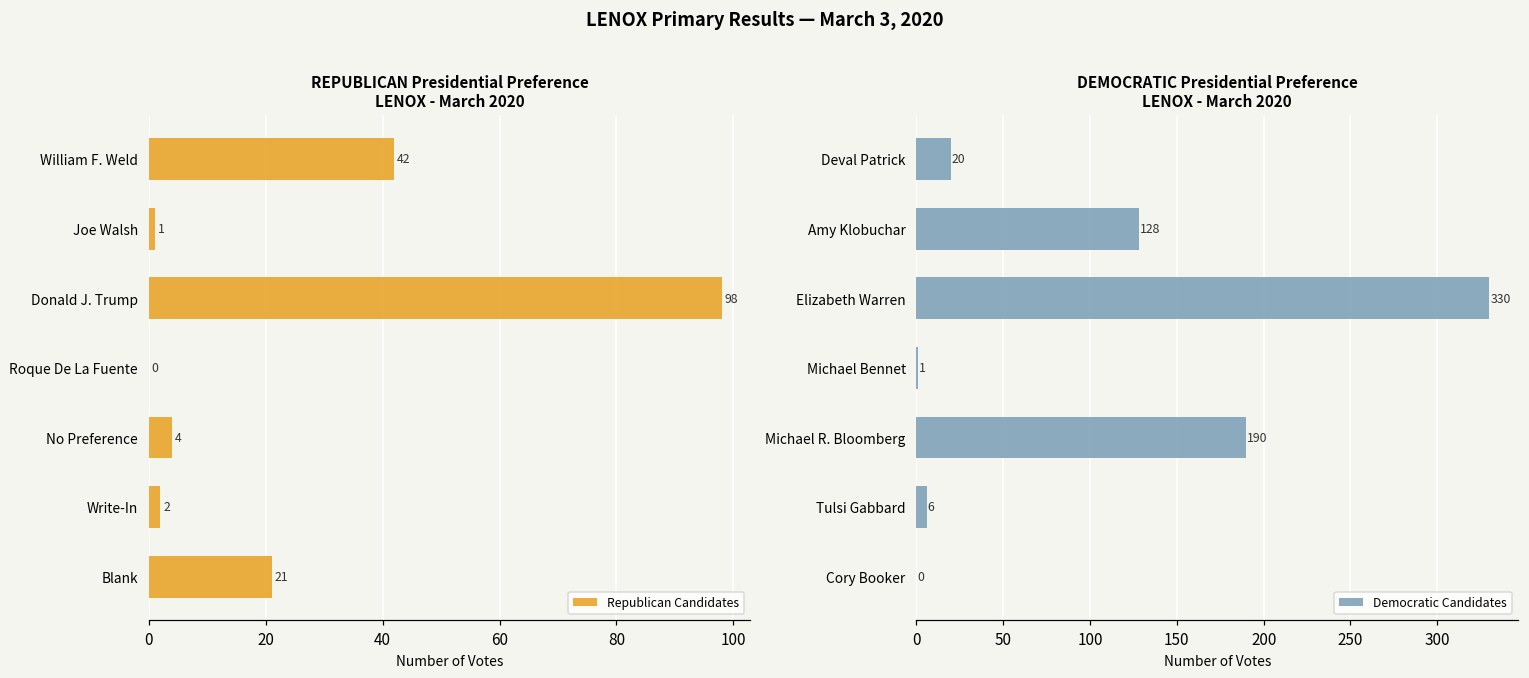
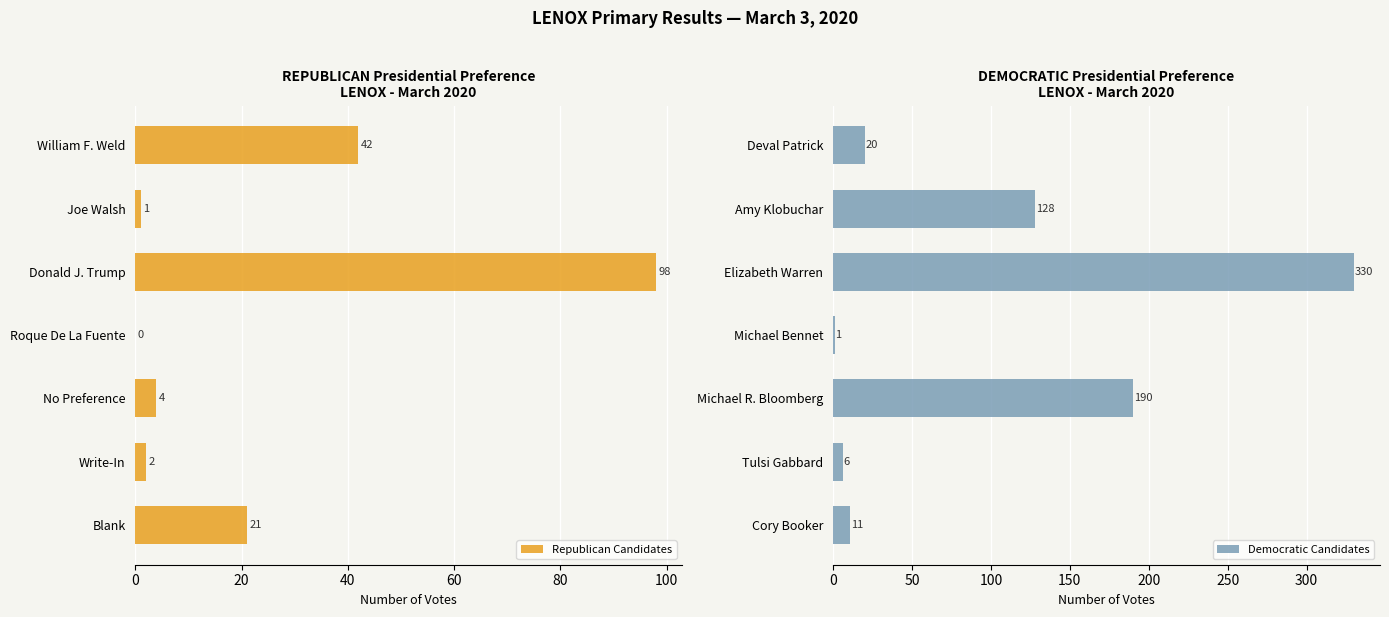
  {
    "REPUBLICAN Presidential Preference LENOX - March 2020": {
      "William F. Weld": 42,
      "Joe Walsh": 1,
      "Donald J. Trump": 98,
      "Roque De La Fuente": 0,
      "No Preference": 4,
      "Write-In": 2,
      "Blank": 21
    },
    "DEMOCRATIC Presidential Preference LENOX - March 2020": {
      "Deval Patrick": 20,
      "Amy Klobuchar": 128,
      "Elizabeth Warren": 330,
      "Michael Bennet": 1,
      "Michael R. Bloomberg": 190,
      "Tulsi Gabbard": 6,
-     "Cory Booker": 0
+     "Cory Booker": 11
    }
  }
